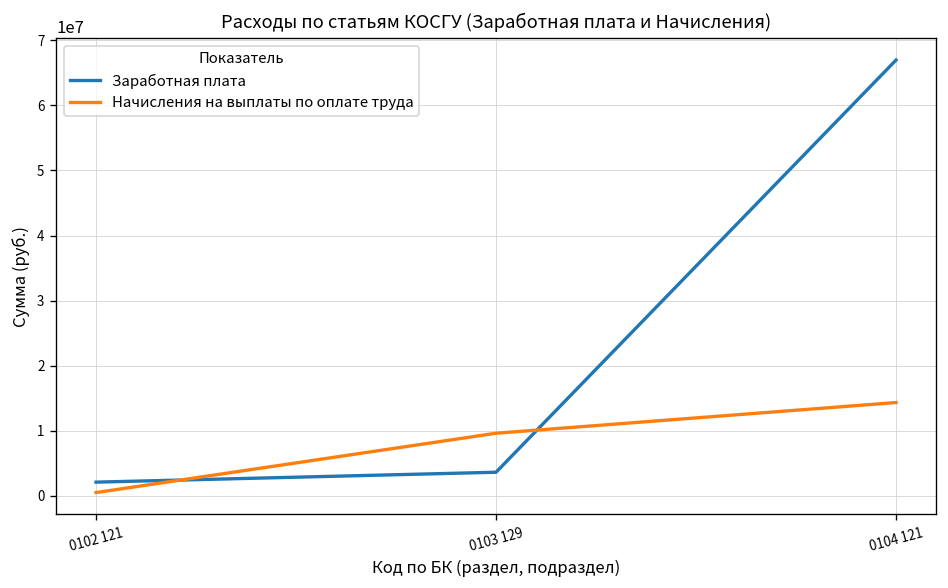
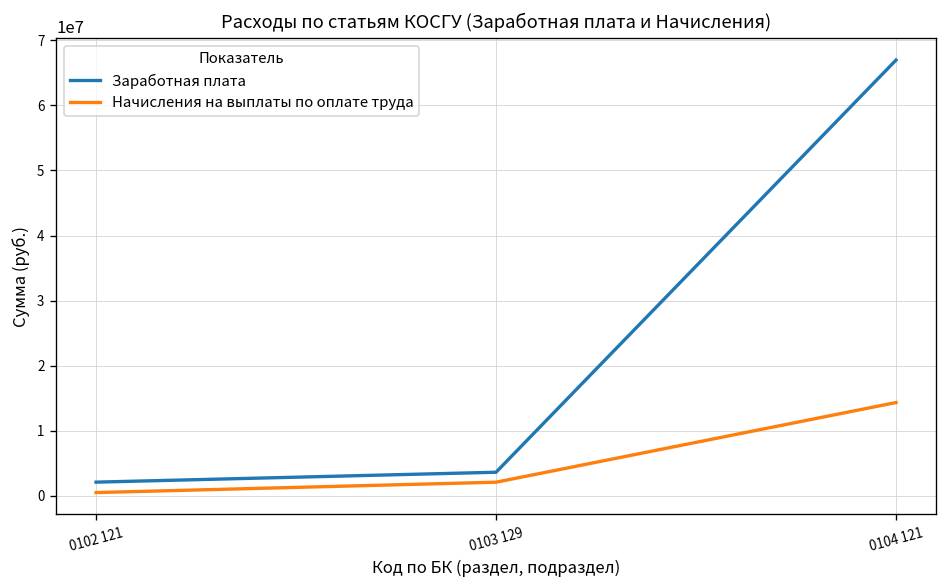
  {
    "Заработная плата": {
      "0102 121": 2000000,
      "0103 129": 4000000,
      "0104 121": 67000000
    },
    "Начисления на выплаты по оплате труда": {
      "0102 121": 1000000,
-     "0103 129": 10000000,
+     "0103 129": 2000000,
      "0104 121": 14000000
    }
  }
